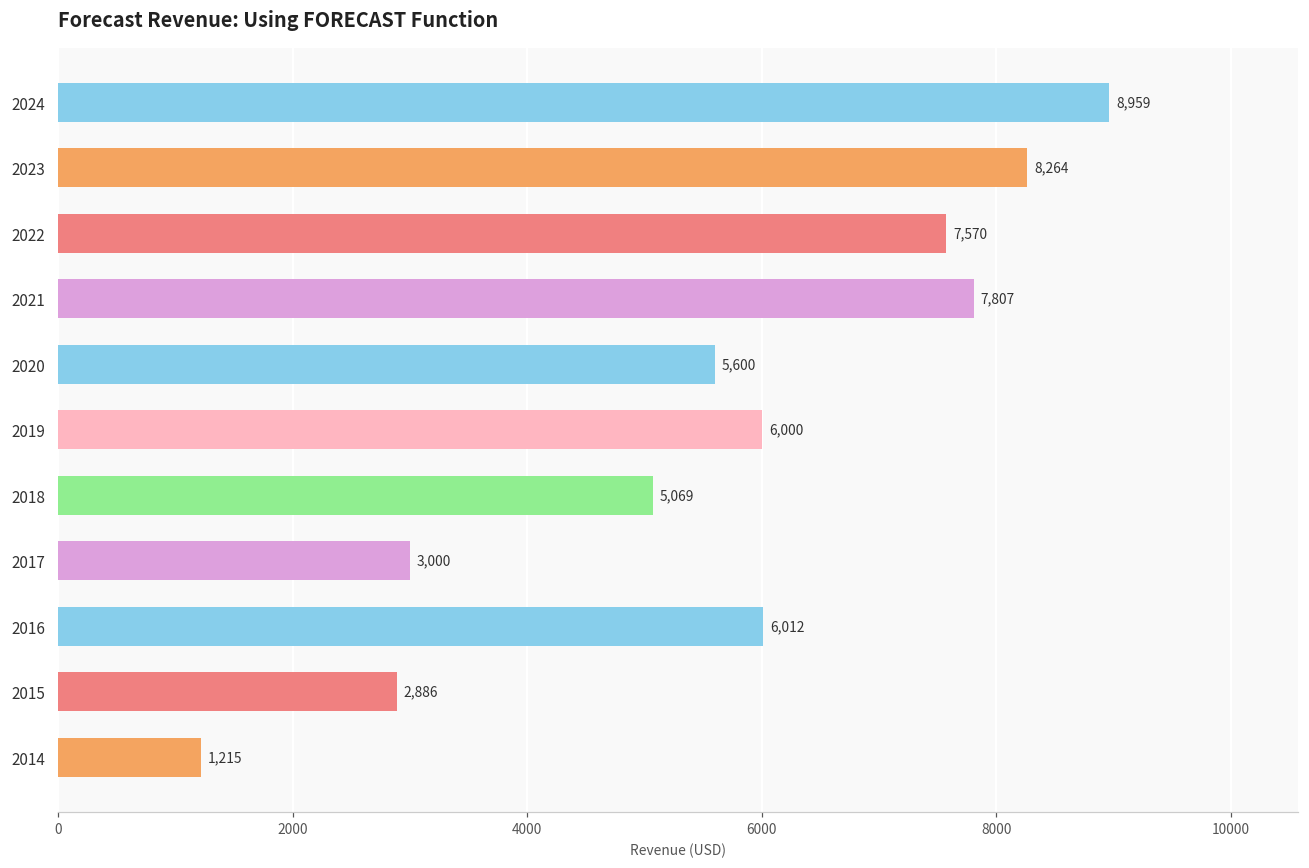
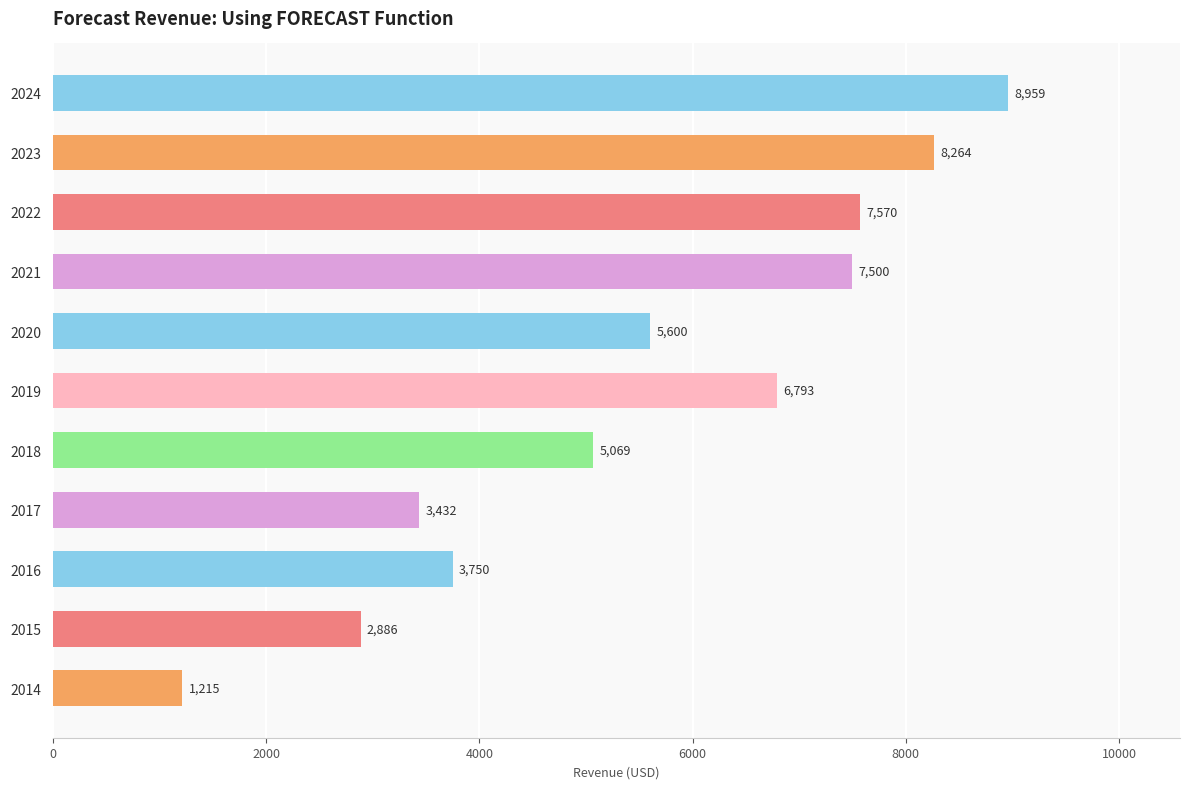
  {
    "2024": "8,959",
    "2023": "8,264",
    "2022": "7,570",
-   "2021": "7,807",
+   "2021": "7,500",
    "2020": "5,600",
-   "2019": "6,000",
+   "2019": "6,793",
    "2018": "5,069",
-   "2017": "3,000",
-   "2016": "6,012",
+   "2017": "3,432",
+   "2016": "3,750",
    "2015": "2,886",
    "2014": "1,215"
  }
